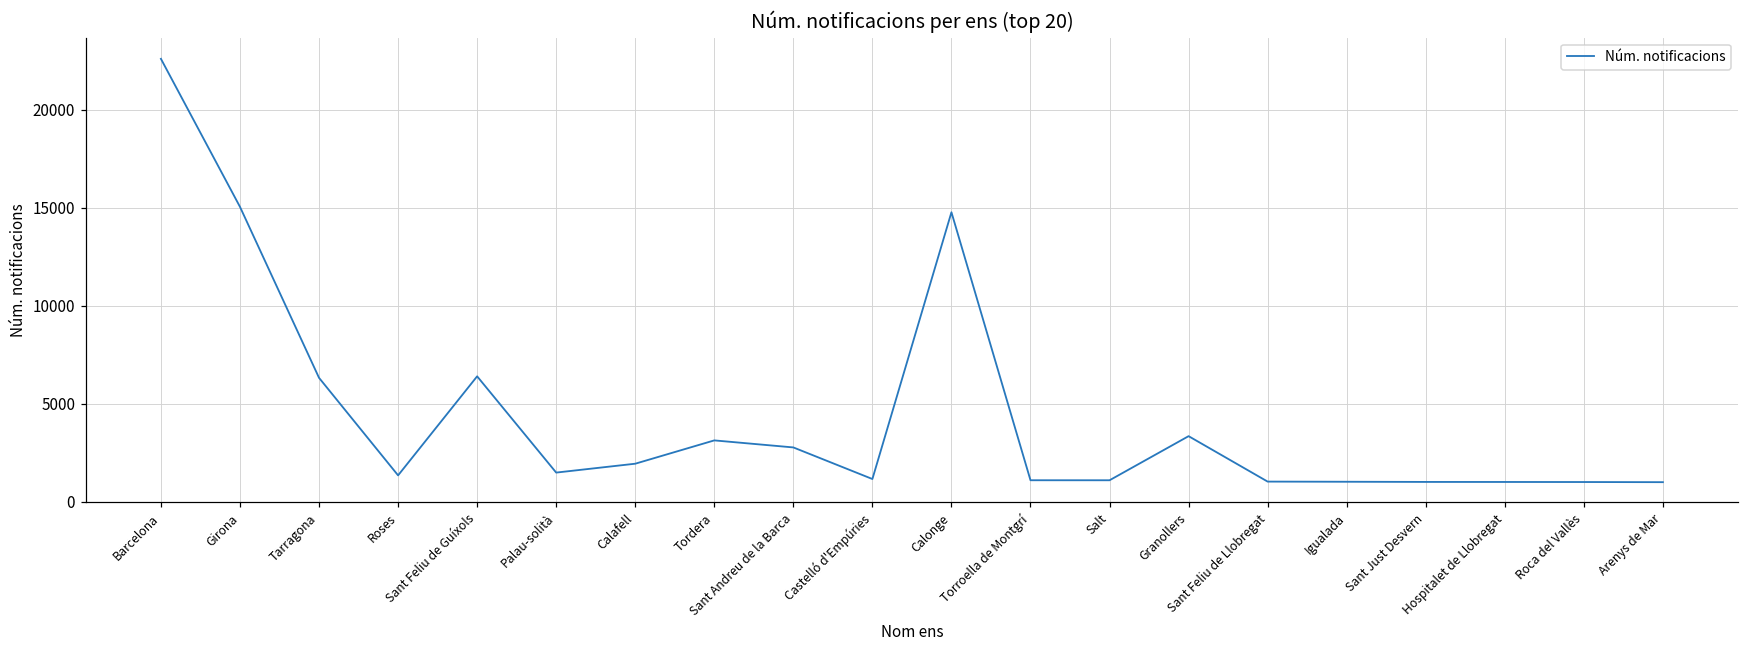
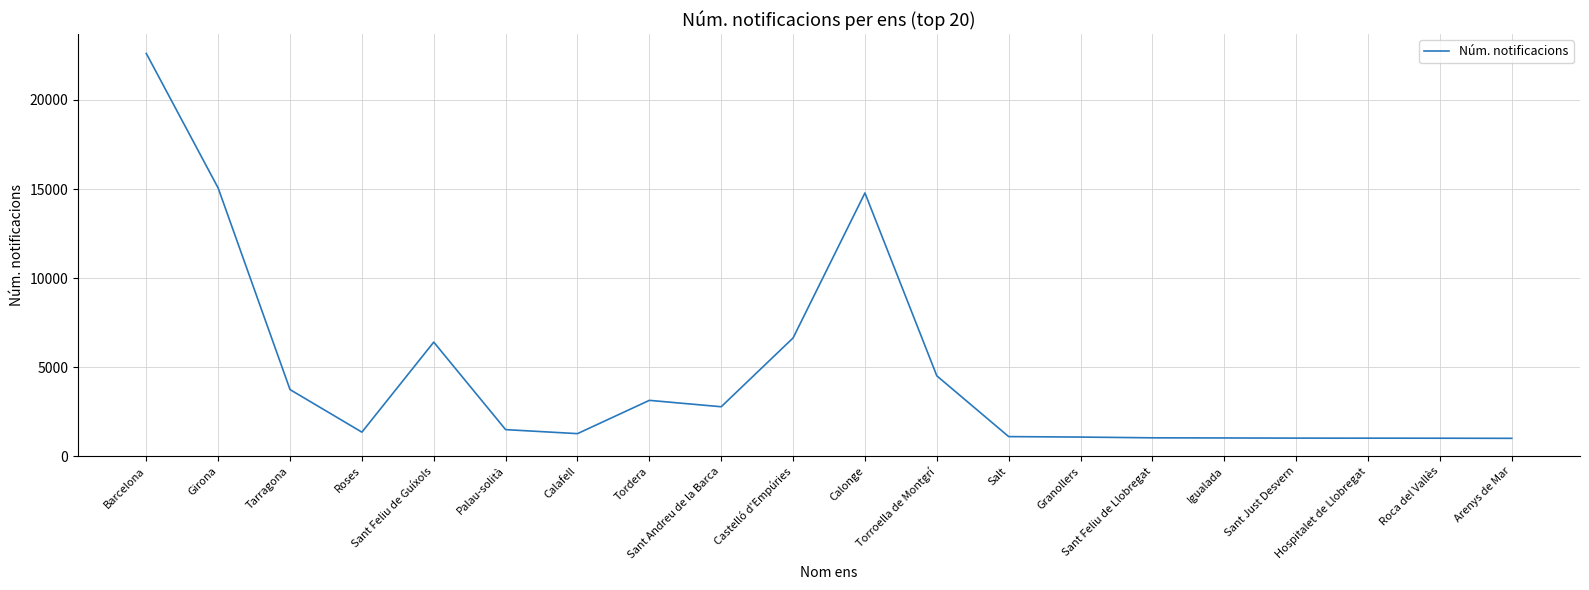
  {
    "Barcelona": 22600,
    "Girona": 15100,
-   "Tarragona": 6300,
+   "Tarragona": 3700,
    "Roses": 1400,
    "Sant Feliu de Guíxols": 6400,
    "Palau-solità": 1500,
-   "Calafell": 1900,
+   "Calafell": 1300,
    "Tordera": 3100,
    "Sant Andreu de la Barca": 2800,
-   "Castelló d'Empúries": 1200,
+   "Castelló d'Empúries": 6600,
    "Calonge": 14800,
-   "Torroella de Montgrí": 1100,
+   "Torroella de Montgrí": 4500,
    "Salt": 1100,
-   "Granollers": 3400,
+   "Granollers": 1100,
    "Sant Feliu de Llobregat": 1000,
    "Igualada": 1000,
    "Sant Just Desvern": 1000,
    "Hospitalet de Llobregat": 1000,
    "Roca del Vallès": 1000,
    "Arenys de Mar": 1000
  }
